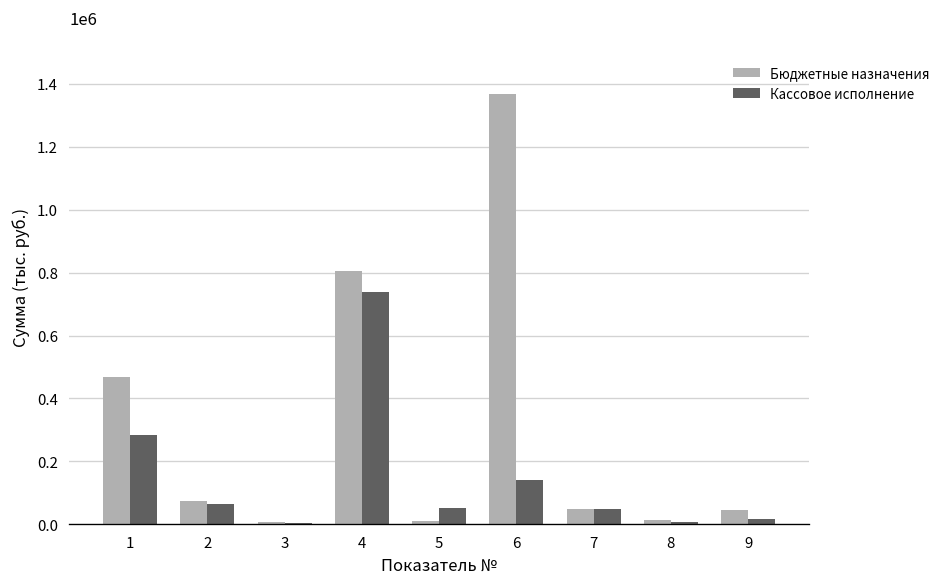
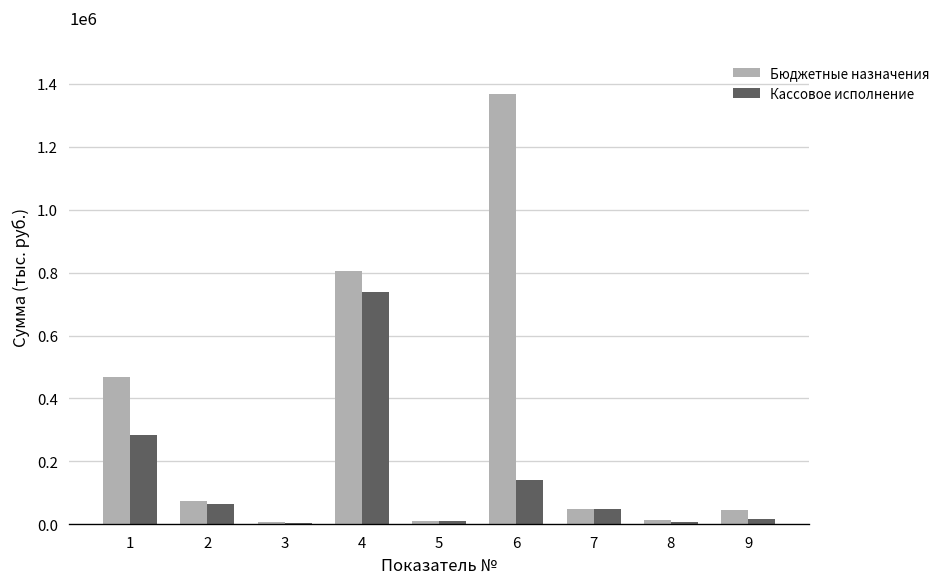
  {
    "Бюджетные назначения": {
      "1": 470000,
      "2": 70000,
      "4": 800000,
      "5": 10000,
      "6": 1370000,
      "7": 50000,
      "8": 10000,
      "9": 40000
    },
    "Кассовое исполнение": {
      "1": 280000,
      "2": 70000,
      "4": 740000,
-     "5": 50000,
+     "5": 10000,
      "6": 140000,
      "7": 50000,
      "9": 20000
    }
  }
